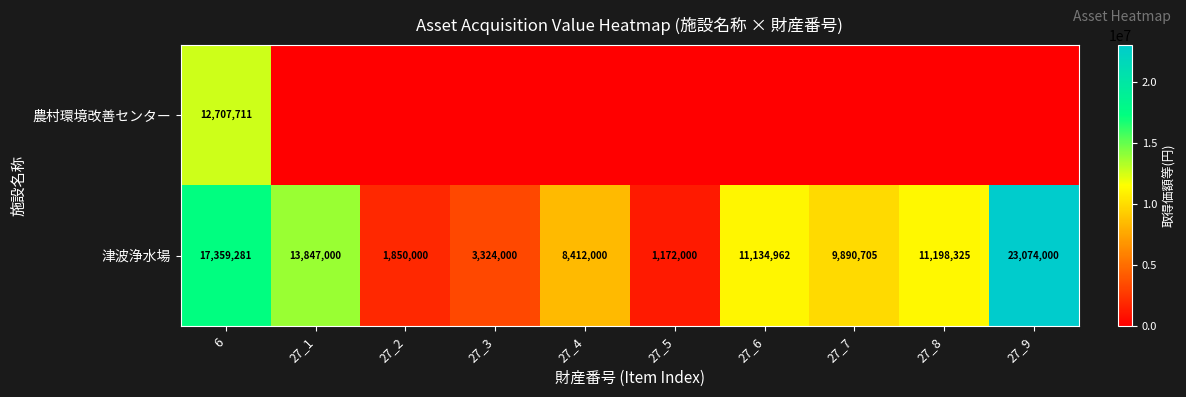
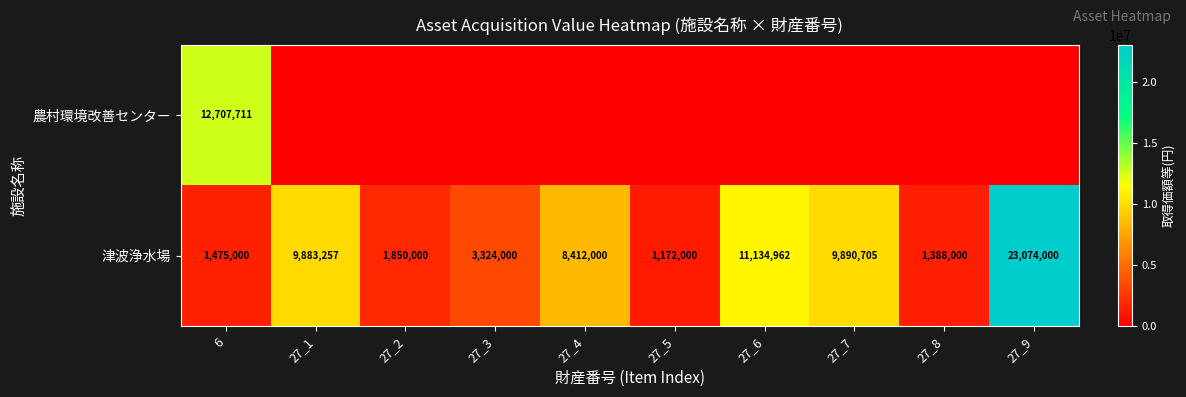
  {
    "農村環境改善センター": {
      "6": "12,707,711"
    },
    "津波浄水場": {
-     "6": "17,359,281",
-     "27_1": "13,847,000",
+     "6": "1,475,000",
+     "27_1": "9,883,257",
      "27_2": "1,850,000",
      "27_3": "3,324,000",
      "27_4": "8,412,000",
      "27_5": "1,172,000",
      "27_6": "11,134,962",
      "27_7": "9,890,705",
-     "27_8": "11,198,325",
+     "27_8": "1,388,000",
      "27_9": "23,074,000"
    }
  }
